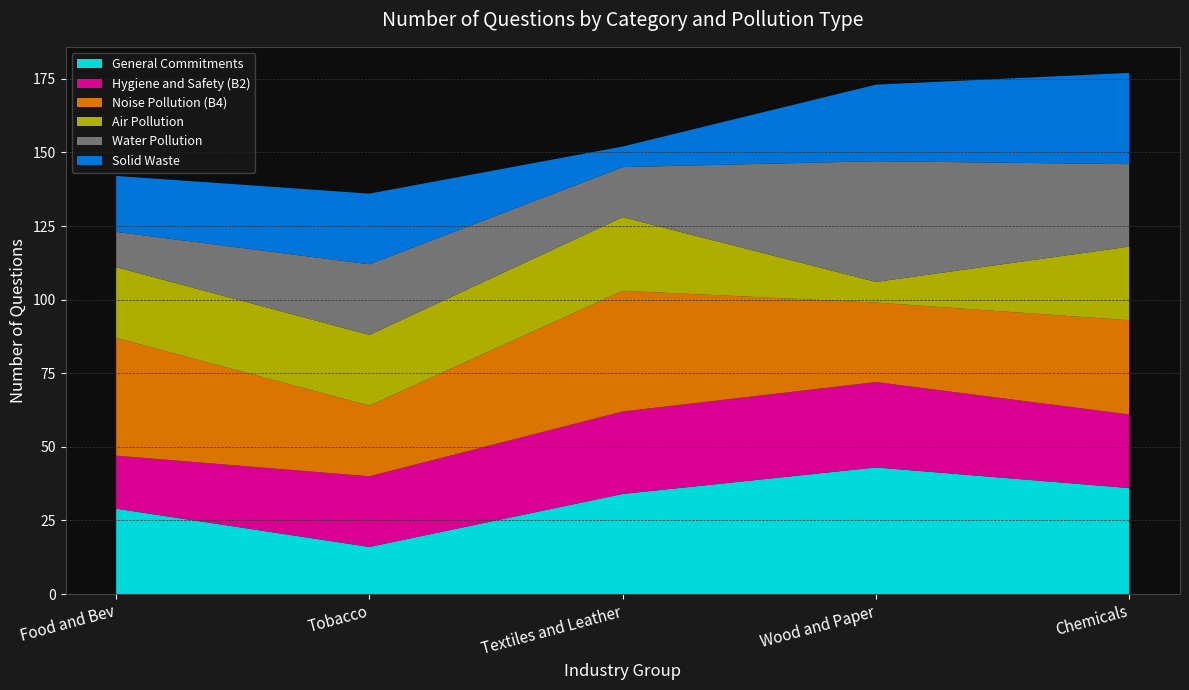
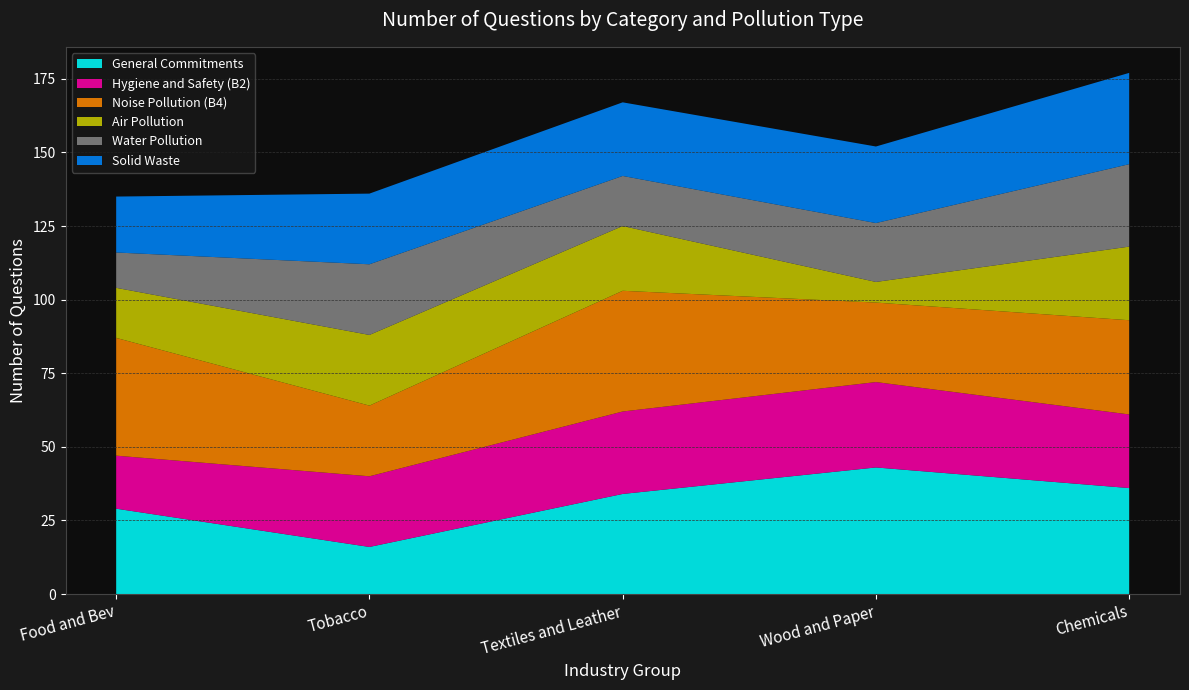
  {
    "General Commitments": {
      "Food and Bev": 29,
      "Tobacco": 16,
      "Textiles and Leather": 34,
      "Wood and Paper": 43,
      "Chemicals": 36
    },
    "Hygiene and Safety (B2)": {
      "Food and Bev": 18,
      "Tobacco": 24,
      "Textiles and Leather": 28,
      "Wood and Paper": 29,
      "Chemicals": 25
    },
    "Noise Pollution (B4)": {
      "Food and Bev": 40,
      "Tobacco": 24,
      "Textiles and Leather": 41,
      "Wood and Paper": 27,
      "Chemicals": 32
    },
    "Air Pollution": {
-     "Food and Bev": 24,
+     "Food and Bev": 17,
      "Tobacco": 24,
-     "Textiles and Leather": 25,
+     "Textiles and Leather": 22,
      "Wood and Paper": 7,
      "Chemicals": 25
    },
    "Water Pollution": {
      "Food and Bev": 12,
      "Tobacco": 24,
      "Textiles and Leather": 17,
-     "Wood and Paper": 41,
+     "Wood and Paper": 20,
      "Chemicals": 28
    },
    "Solid Waste": {
      "Food and Bev": 19,
      "Tobacco": 24,
-     "Textiles and Leather": 7,
+     "Textiles and Leather": 25,
      "Wood and Paper": 26,
      "Chemicals": 31
    }
  }
